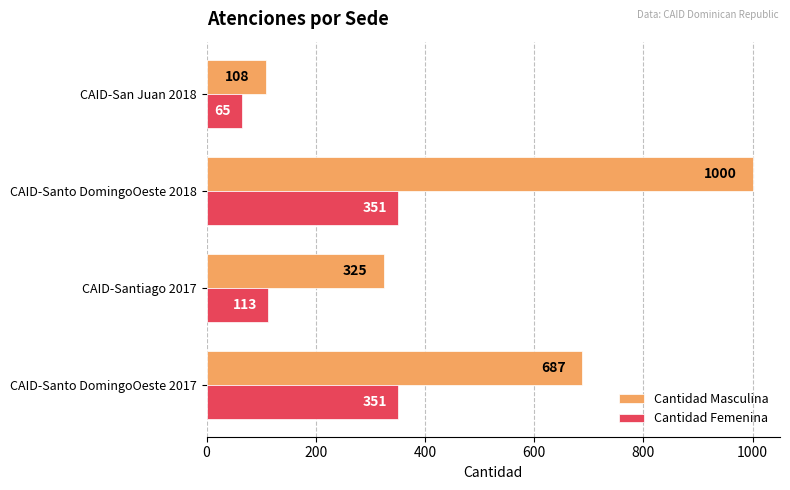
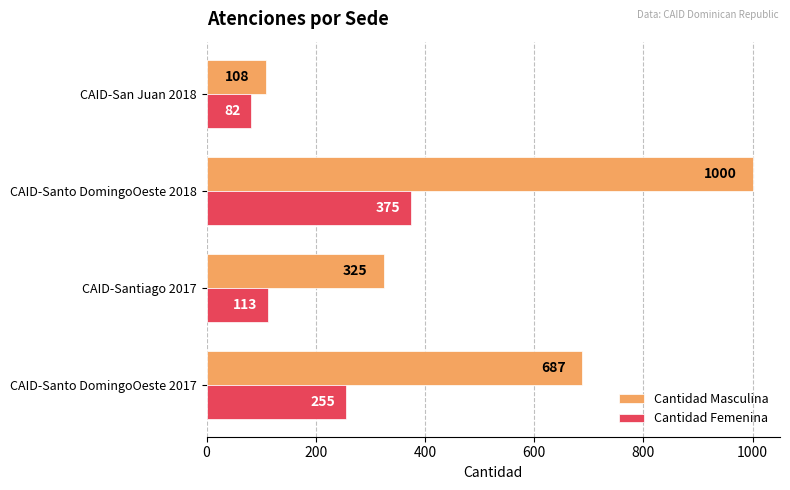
  {
    "Cantidad Masculina": {
      "CAID-San Juan 2018": 108,
      "CAID-Santo DomingoOeste 2018": 1000,
      "CAID-Santiago 2017": 325,
      "CAID-Santo DomingoOeste 2017": 687
    },
    "Cantidad Femenina": {
-     "CAID-San Juan 2018": 65,
-     "CAID-Santo DomingoOeste 2018": 351,
+     "CAID-San Juan 2018": 82,
+     "CAID-Santo DomingoOeste 2018": 375,
      "CAID-Santiago 2017": 113,
-     "CAID-Santo DomingoOeste 2017": 351
+     "CAID-Santo DomingoOeste 2017": 255
    }
  }
